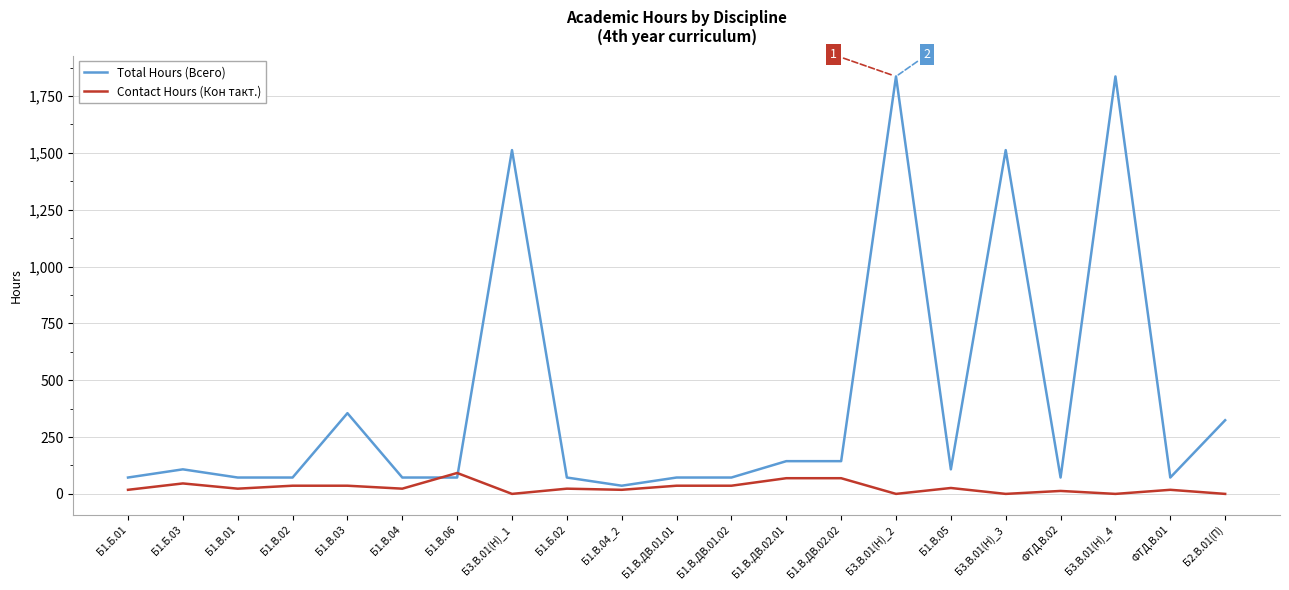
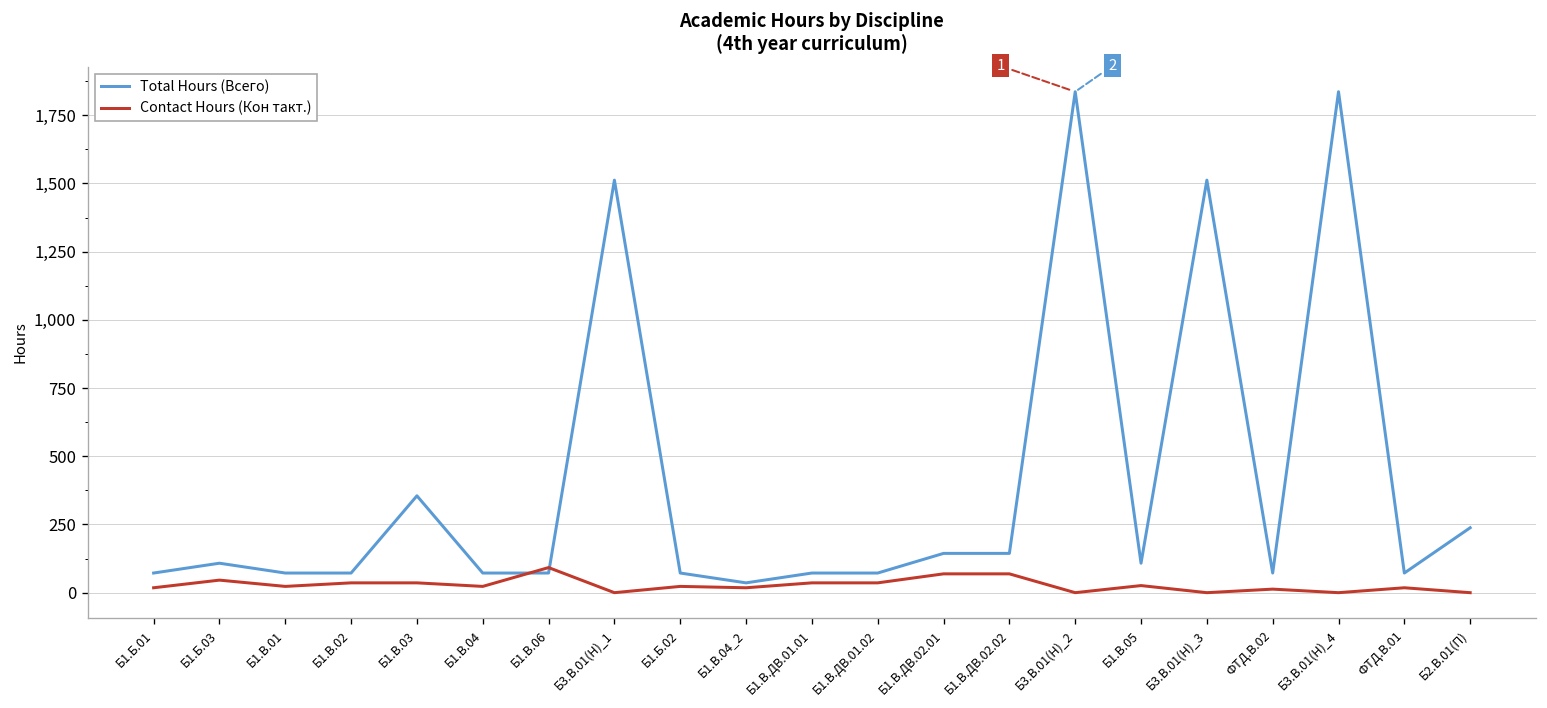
  {
    "Total Hours (Всего)": {
      "Б1.Б.01": "70",
      "Б1.Б.03": "110",
      "Б1.В.01": "70",
      "Б1.В.02": "70",
      "Б1.В.03": "360",
      "Б1.В.04": "70",
      "Б1.В.06": "70",
      "Б3.В.01(Н)_1": "1,510",
      "Б1.Б.02": "70",
      "Б1.В.04_2": "40",
      "Б1.В.ДВ.01.01": "70",
      "Б1.В.ДВ.01.02": "70",
      "Б1.В.ДВ.02.01": "140",
      "Б1.В.ДВ.02.02": "140",
      "Б3.В.01(Н)_2": "1,840",
      "Б1.В.05": "110",
      "Б3.В.01(Н)_3": "1,510",
      "ФТД.В.02": "70",
      "Б3.В.01(Н)_4": "1,840",
      "ФТД.В.01": "70",
-     "Б2.В.01(П)": "320"
+     "Б2.В.01(П)": "240"
    },
    "Contact Hours (Кон такт.)": {
      "Б1.Б.01": "20",
      "Б1.Б.03": "50",
      "Б1.В.01": "20",
      "Б1.В.02": "40",
      "Б1.В.03": "40",
      "Б1.В.04": "20",
      "Б1.В.06": "90",
      "Б3.В.01(Н)_1": "0",
      "Б1.Б.02": "20",
      "Б1.В.04_2": "20",
      "Б1.В.ДВ.01.01": "40",
      "Б1.В.ДВ.01.02": "40",
      "Б1.В.ДВ.02.01": "70",
      "Б1.В.ДВ.02.02": "70",
      "Б3.В.01(Н)_2": "0",
      "Б1.В.05": "30",
      "Б3.В.01(Н)_3": "0",
      "ФТД.В.02": "10",
      "Б3.В.01(Н)_4": "0",
      "ФТД.В.01": "20",
      "Б2.В.01(П)": "0"
    }
  }
